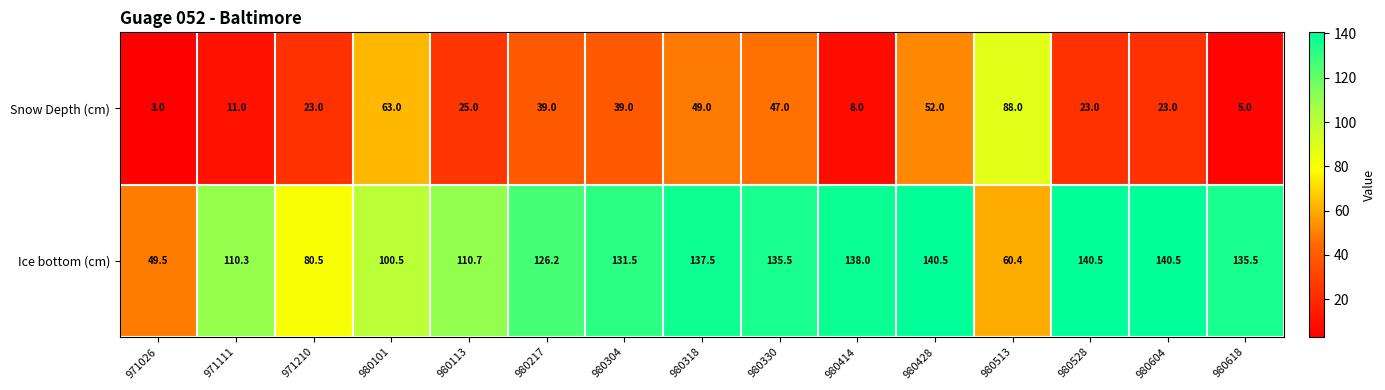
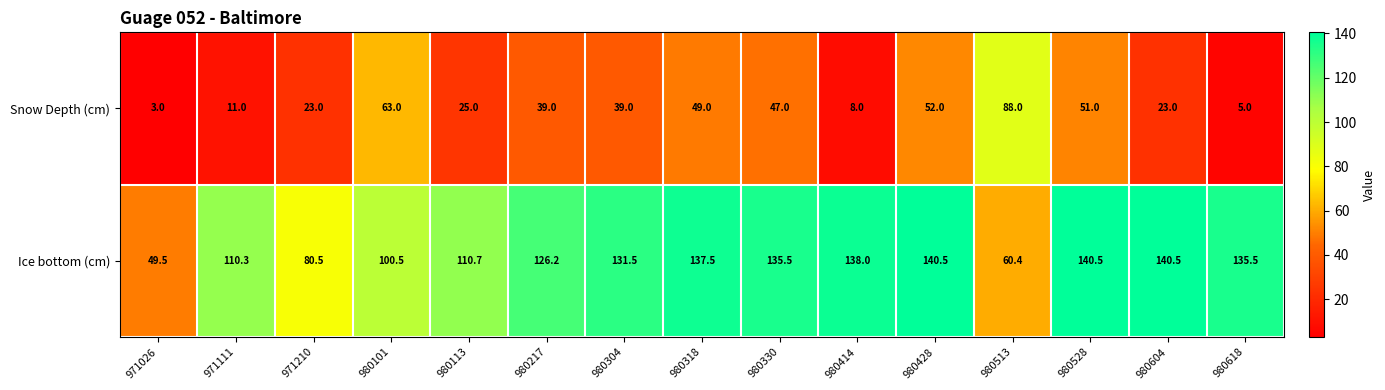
  {
    "Snow Depth (cm)": {
      "971026": 3.0,
      "971111": 11.0,
      "971210": 23.0,
      "980101": 63.0,
      "980113": 25.0,
      "980217": 39.0,
      "980304": 39.0,
      "980318": 49.0,
      "980330": 47.0,
      "980414": 8.0,
      "980428": 52.0,
      "980513": 88.0,
-     "980528": 23.0,
+     "980528": 51.0,
      "980604": 23.0,
      "980618": 5.0
    },
    "Ice bottom (cm)": {
      "971026": 49.5,
      "971111": 110.3,
      "971210": 80.5,
      "980101": 100.5,
      "980113": 110.7,
      "980217": 126.2,
      "980304": 131.5,
      "980318": 137.5,
      "980330": 135.5,
      "980414": 138.0,
      "980428": 140.5,
      "980513": 60.4,
      "980528": 140.5,
      "980604": 140.5,
      "980618": 135.5
    }
  }
